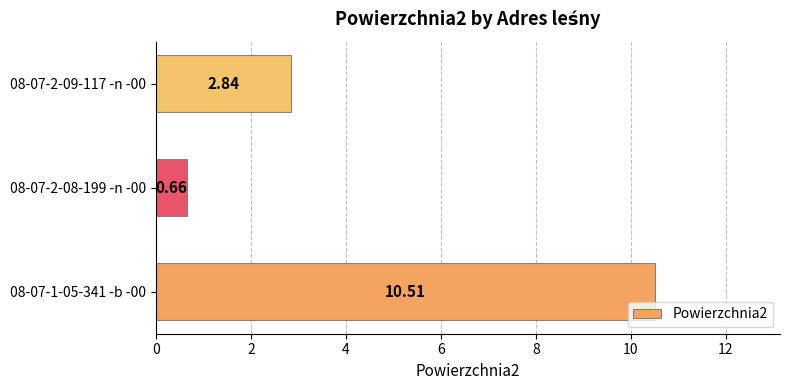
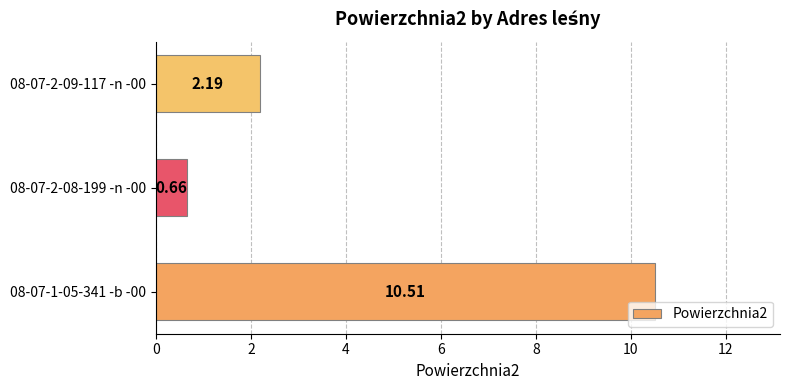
  {
-   "08-07-2-09-117 -n -00": 2.84,
+   "08-07-2-09-117 -n -00": 2.19,
    "08-07-2-08-199 -n -00": 0.66,
    "08-07-1-05-341 -b -00": 10.51
  }
